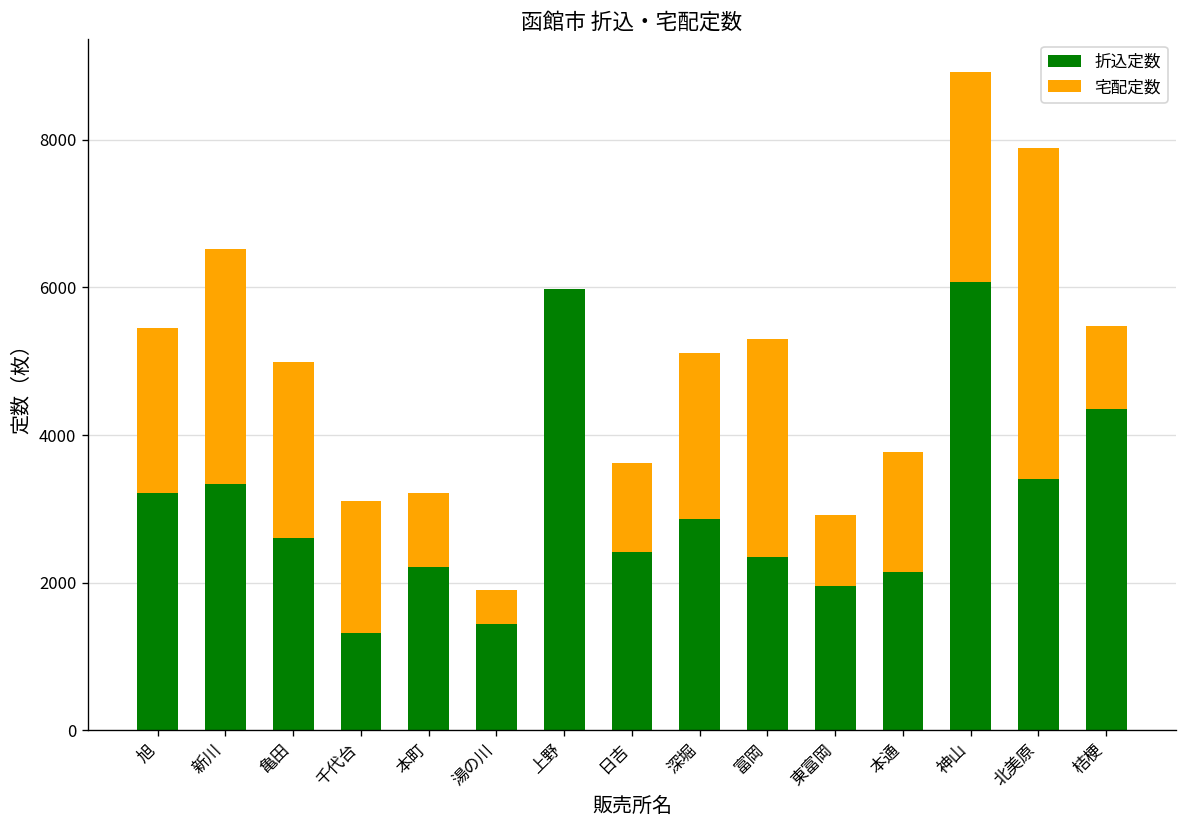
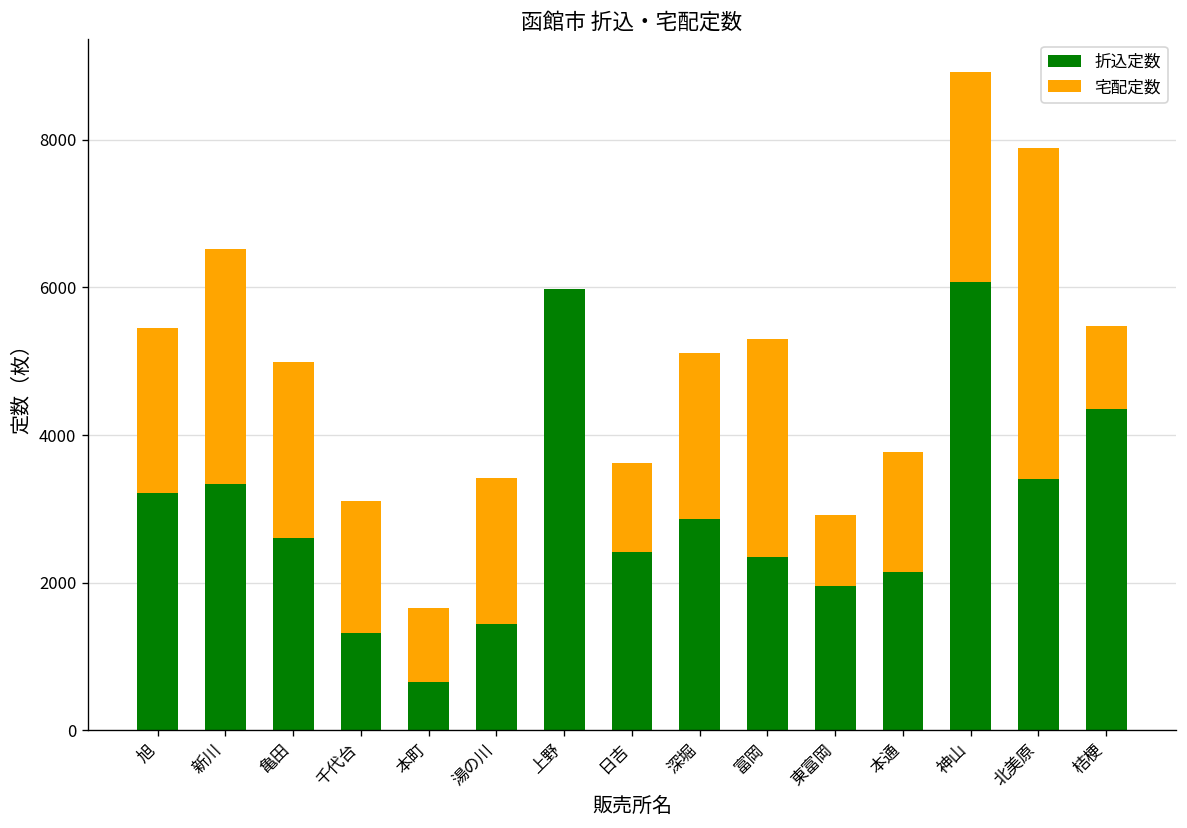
  {
    "折込定数": {
      "旭": 3200,
      "新川": 3300,
      "亀田": 2600,
      "千代台": 1300,
-     "本町": 2200,
+     "本町": 700,
      "湯の川": 1400,
      "上野": 6000,
      "日吉": 2400,
      "深堀": 2900,
      "富岡": 2300,
      "東富岡": 2000,
      "本通": 2100,
      "神山": 6100,
      "北美原": 3400,
      "桔梗": 4400
    },
    "宅配定数": {
      "旭": 2200,
      "新川": 3200,
      "亀田": 2400,
      "千代台": 1800,
      "本町": 1000,
-     "湯の川": 500,
+     "湯の川": 2000,
      "上野": 0,
      "日吉": 1200,
      "深堀": 2300,
      "富岡": 3000,
      "東富岡": 1000,
      "本通": 1600,
      "神山": 2900,
      "北美原": 4500,
      "桔梗": 1100
    }
  }
